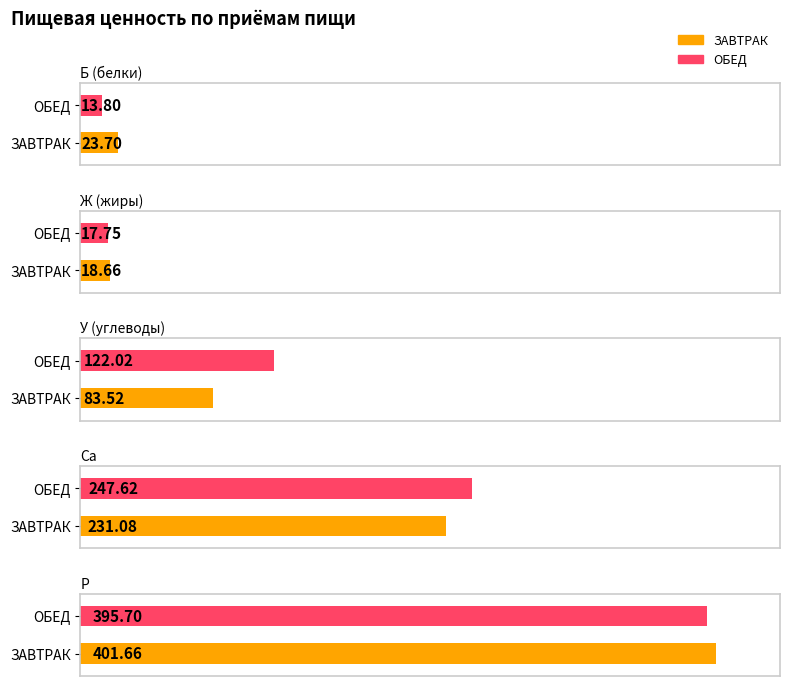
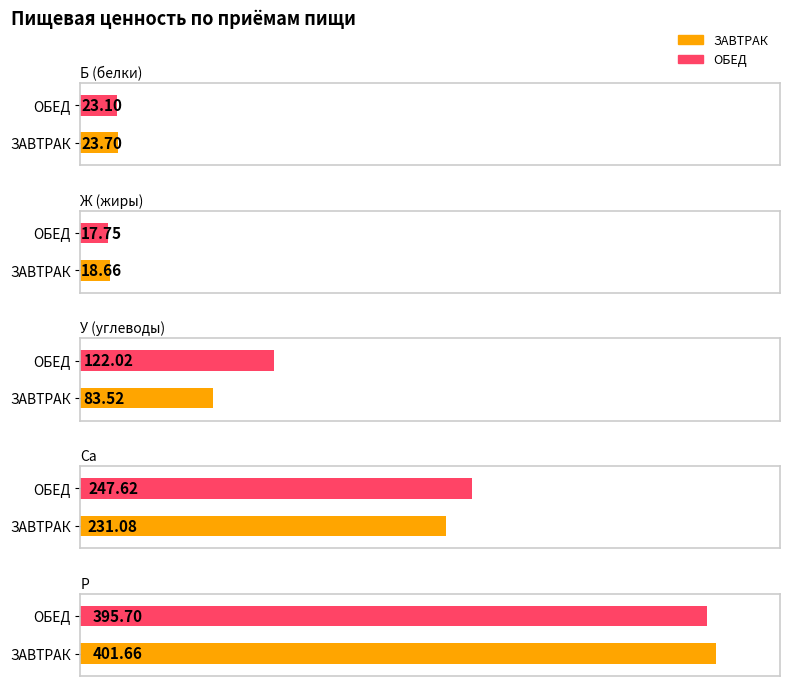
  {
    "Б (белки)": {
-     "ОБЕД": 13.80,
+     "ОБЕД": 23.10,
      "ЗАВТРАК": 23.70
    },
    "Ж (жиры)": {
      "ОБЕД": 17.75,
      "ЗАВТРАК": 18.66
    },
    "У (углеводы)": {
      "ОБЕД": 122.02,
      "ЗАВТРАК": 83.52
    },
    "Са": {
      "ОБЕД": 247.62,
      "ЗАВТРАК": 231.08
    },
    "Р": {
      "ОБЕД": 395.70,
      "ЗАВТРАК": 401.66
    }
  }
